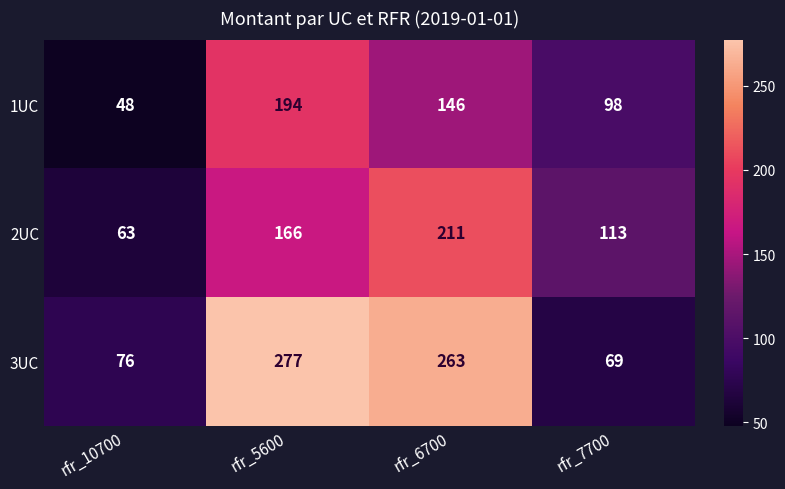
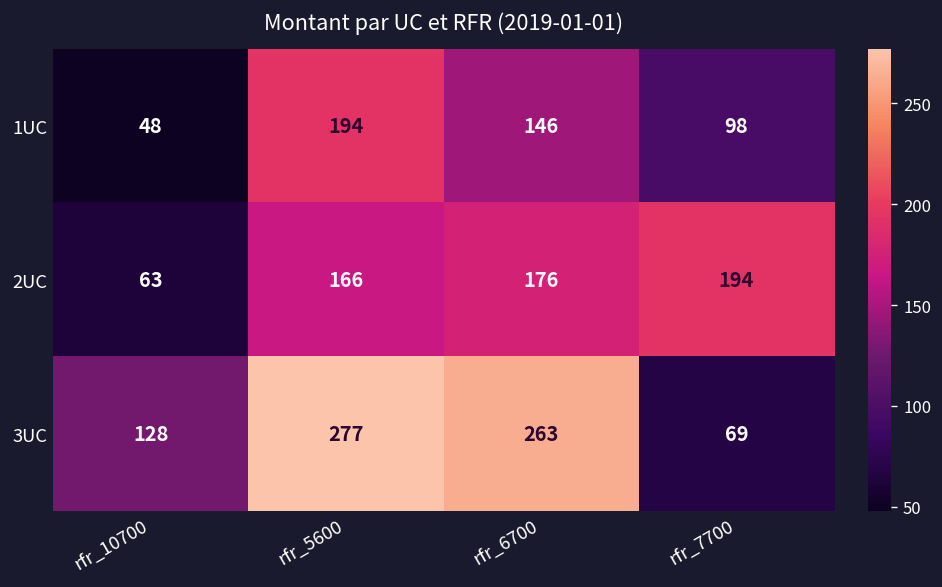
  {
    "1UC": {
      "rfr_10700": 48,
      "rfr_5600": 194,
      "rfr_6700": 146,
      "rfr_7700": 98
    },
    "2UC": {
      "rfr_10700": 63,
      "rfr_5600": 166,
-     "rfr_6700": 211,
-     "rfr_7700": 113
+     "rfr_6700": 176,
+     "rfr_7700": 194
    },
    "3UC": {
-     "rfr_10700": 76,
+     "rfr_10700": 128,
      "rfr_5600": 277,
      "rfr_6700": 263,
      "rfr_7700": 69
    }
  }
